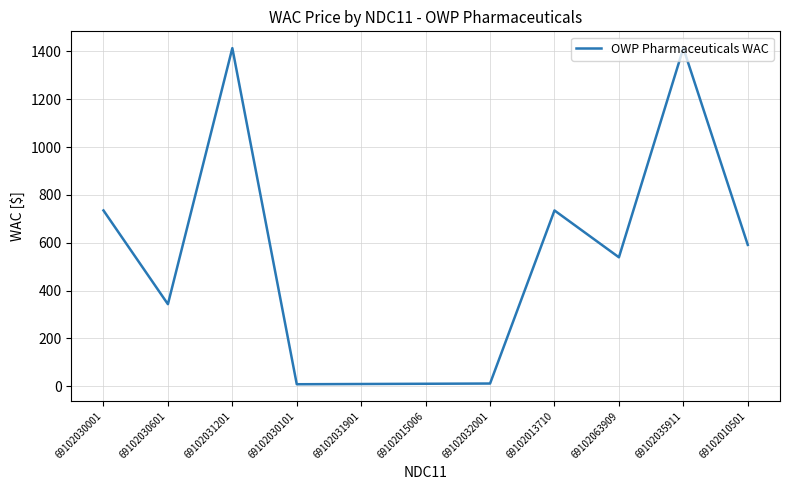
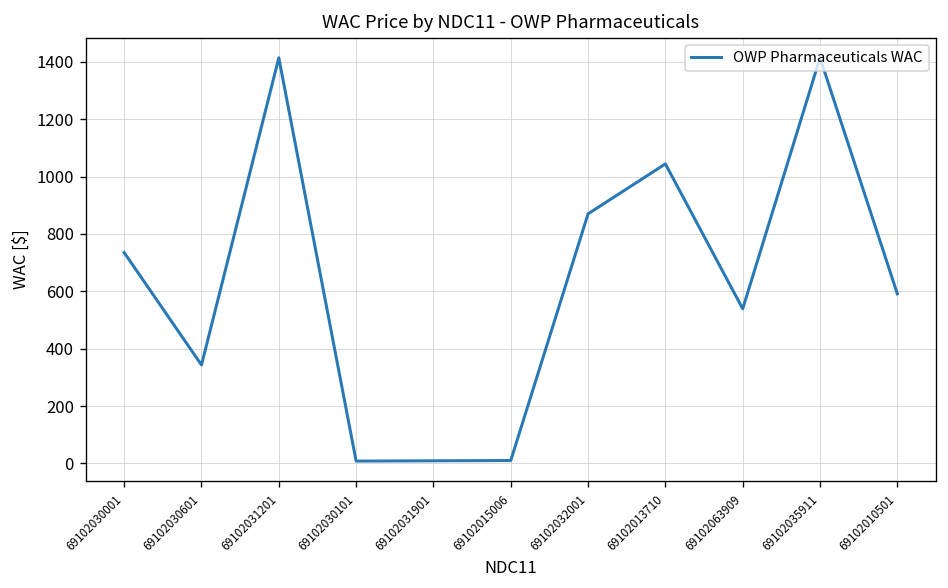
  {
    "69102030001": 740,
    "69102030601": 340,
    "69102031201": 1410,
    "69102030101": 10,
    "69102031901": 10,
    "69102015006": 10,
-   "69102032001": 10,
-   "69102013710": 740,
+   "69102032001": 870,
+   "69102013710": 1040,
    "69102063909": 540,
    "69102010501": 590
  }
